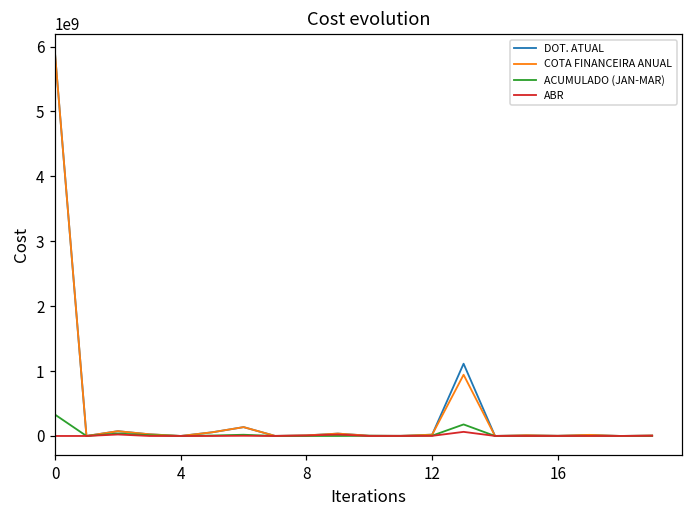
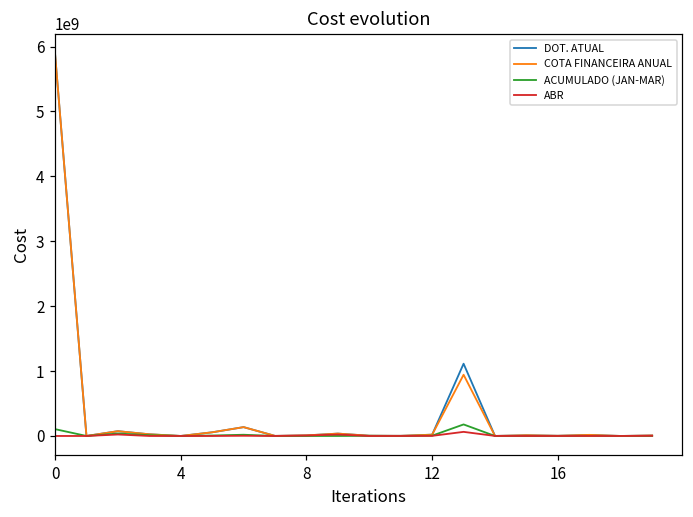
  {
    "ACUMULADO (JAN-MAR)": {
-     "0": 300000000
+     "0": 100000000
    },
    "ABR": {
      "0": 0
    }
  }
